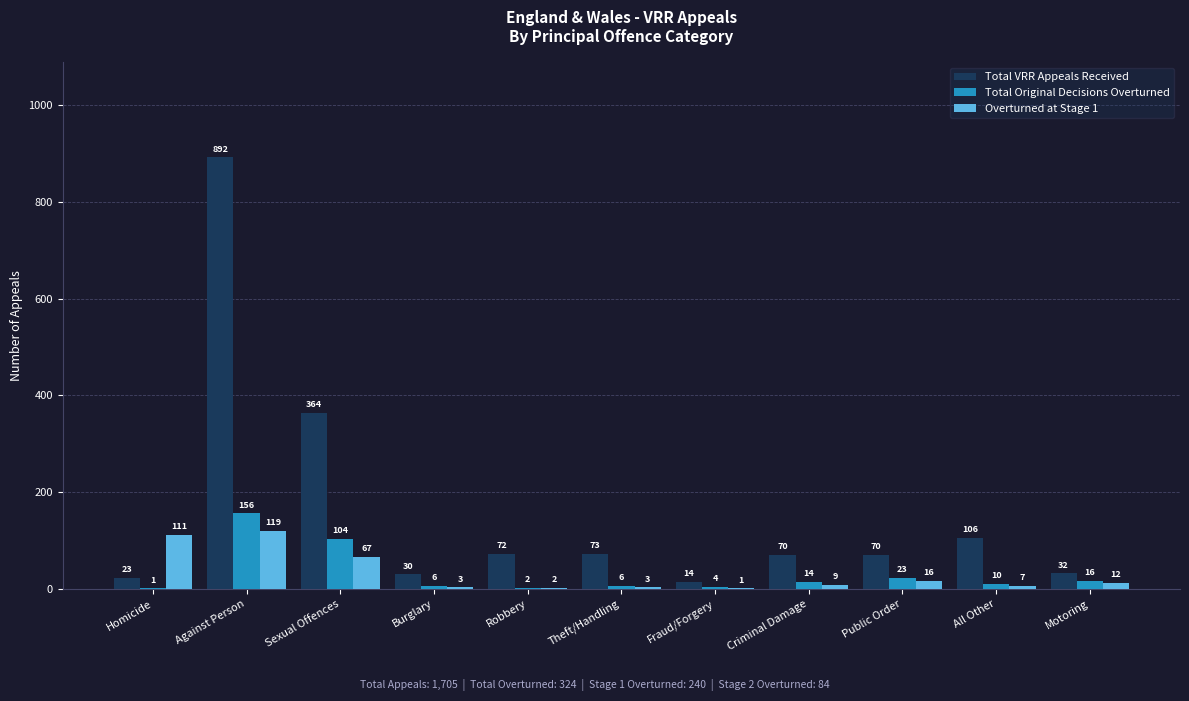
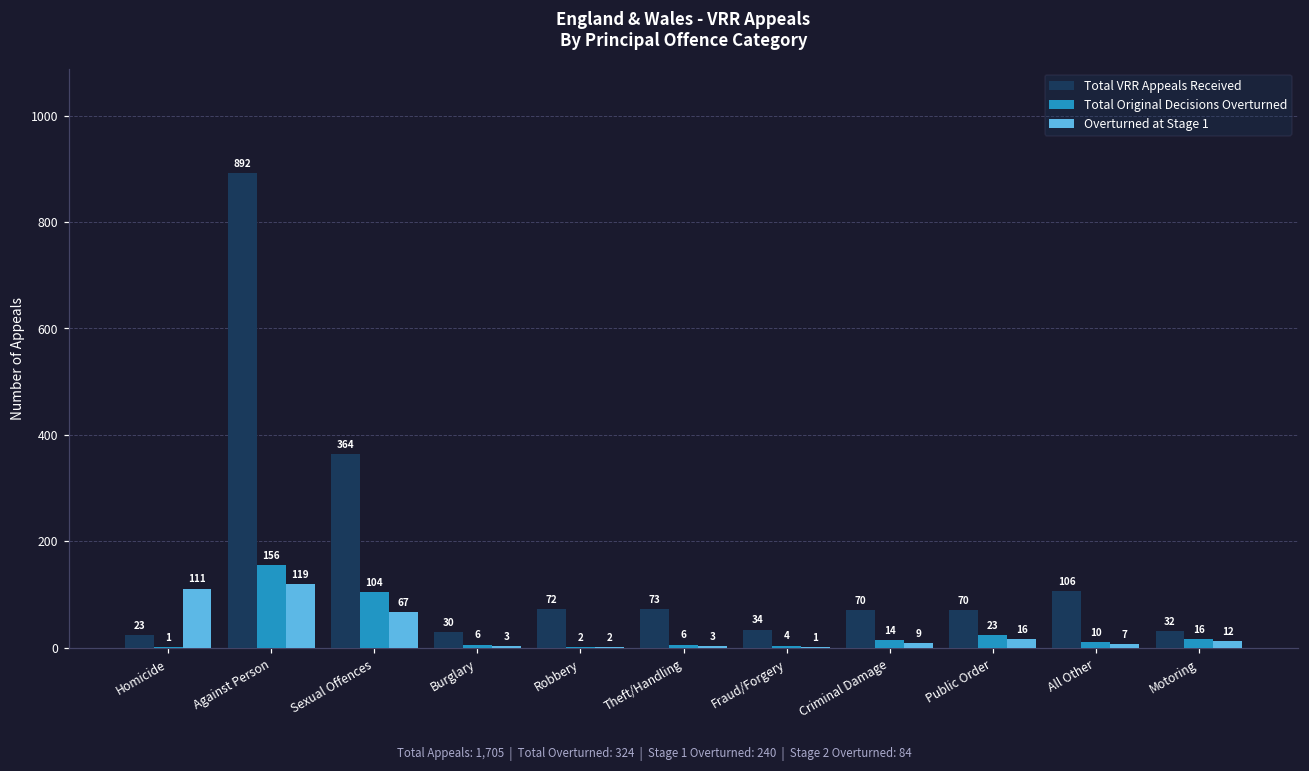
  {
    "Total VRR Appeals Received": {
      "Homicide": 23,
      "Against Person": 892,
      "Sexual Offences": 364,
      "Burglary": 30,
      "Robbery": 72,
      "Theft/Handling": 73,
-     "Fraud/Forgery": 14,
+     "Fraud/Forgery": 34,
      "Criminal Damage": 70,
      "Public Order": 70,
      "All Other": 106,
      "Motoring": 32
    },
    "Total Original Decisions Overturned": {
      "Homicide": 1,
      "Against Person": 156,
      "Sexual Offences": 104,
      "Burglary": 6,
      "Robbery": 2,
      "Theft/Handling": 6,
      "Fraud/Forgery": 4,
      "Criminal Damage": 14,
      "Public Order": 23,
      "All Other": 10,
      "Motoring": 16
    },
    "Overturned at Stage 1": {
      "Homicide": 111,
      "Against Person": 119,
      "Sexual Offences": 67,
      "Burglary": 3,
      "Robbery": 2,
      "Theft/Handling": 3,
      "Fraud/Forgery": 1,
      "Criminal Damage": 9,
      "Public Order": 16,
      "All Other": 7,
      "Motoring": 12
    }
  }
